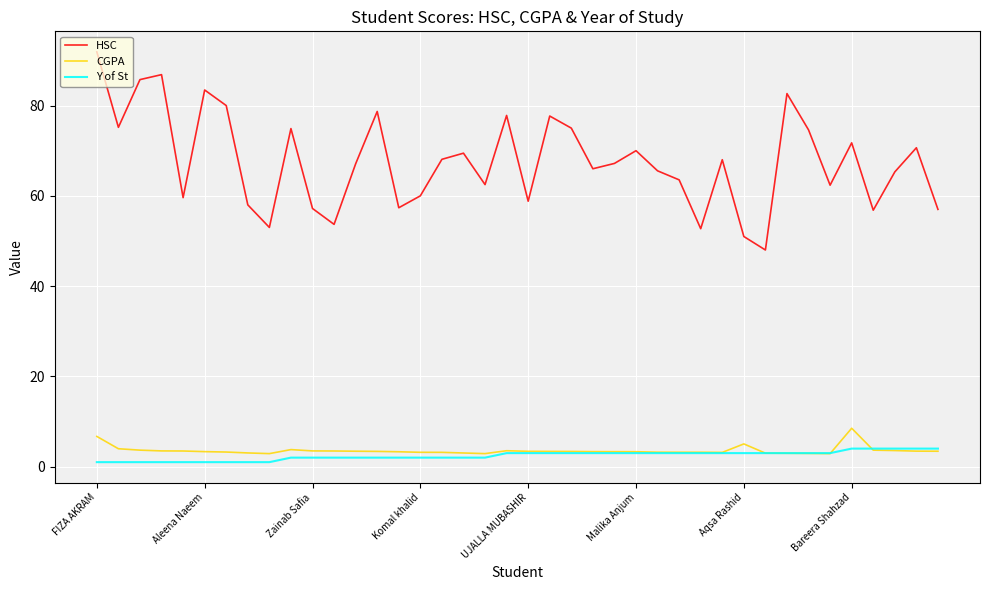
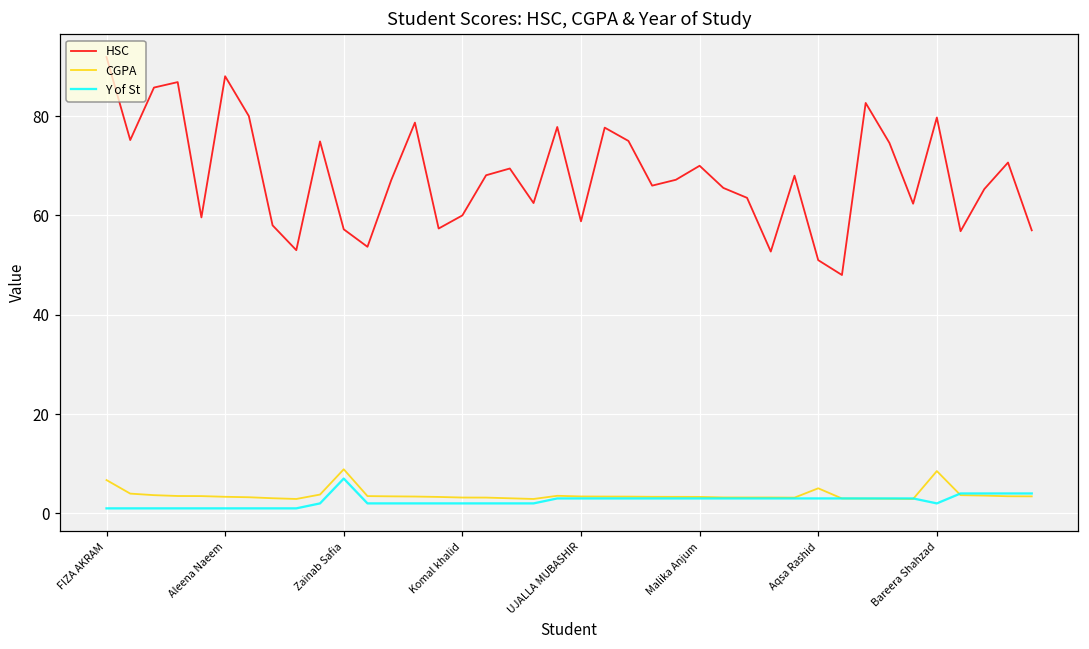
  {
    "HSC": {
-     "Aleena Naeem": 83,
+     "Aleena Naeem": 88,
      "Zainab Safia": 57,
      "Komal khalid": 60,
      "UJALLA MUBASHIR": 59,
      "Malika Anjum": 70,
      "Aqsa Rashid": 51,
-     "Bareera Shahzad": 72
+     "Bareera Shahzad": 80
    },
    "CGPA": {
      "FIZA AKRAM": 7,
      "Aleena Naeem": 3,
-     "Zainab Safia": 3,
+     "Zainab Safia": 9,
      "Komal khalid": 3,
      "Aqsa Rashid": 5,
      "Bareera Shahzad": 9
    },
    "Y of St": {
      "FIZA AKRAM": 1,
      "Aleena Naeem": 1,
-     "Zainab Safia": 2,
+     "Zainab Safia": 7,
      "Komal khalid": 2,
      "Aqsa Rashid": 3,
-     "Bareera Shahzad": 4
+     "Bareera Shahzad": 2
    }
  }
